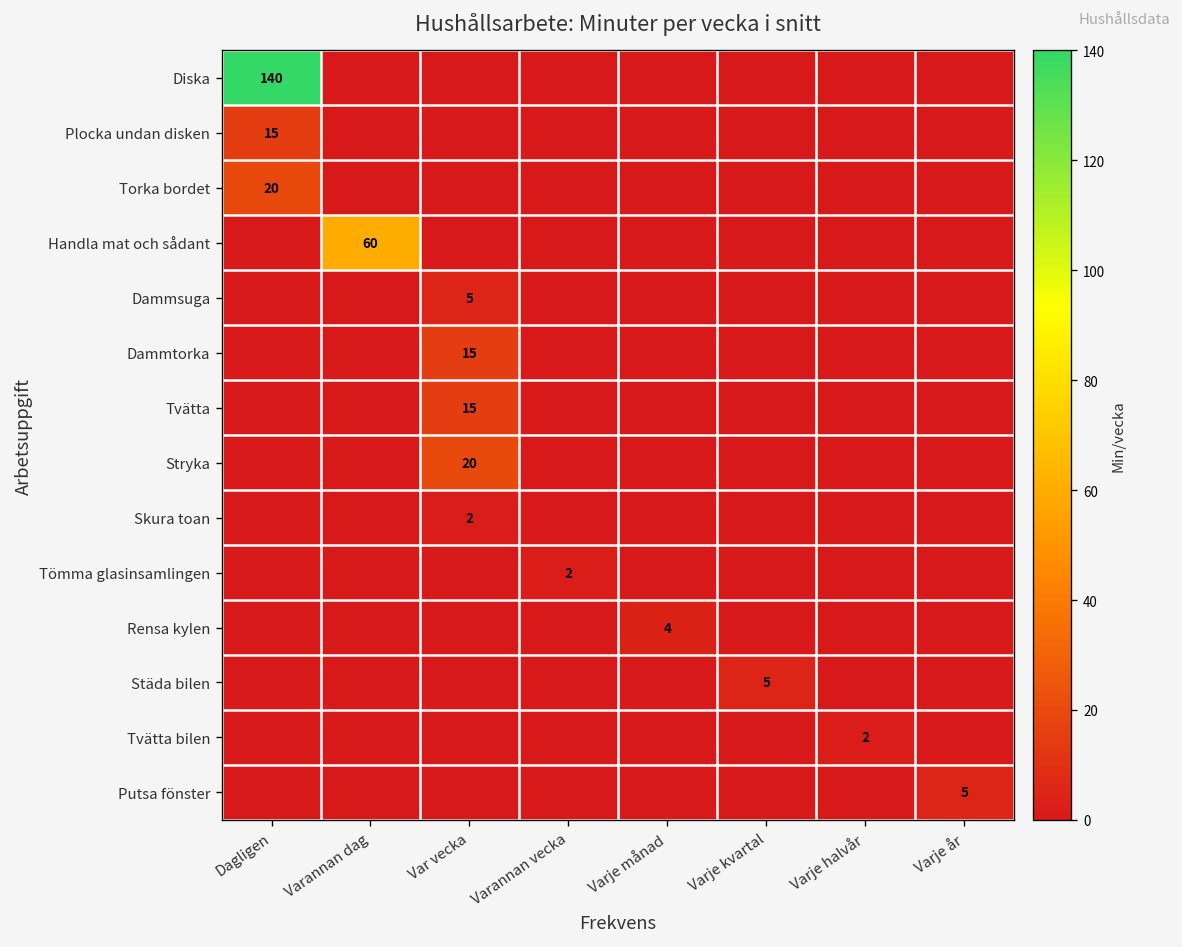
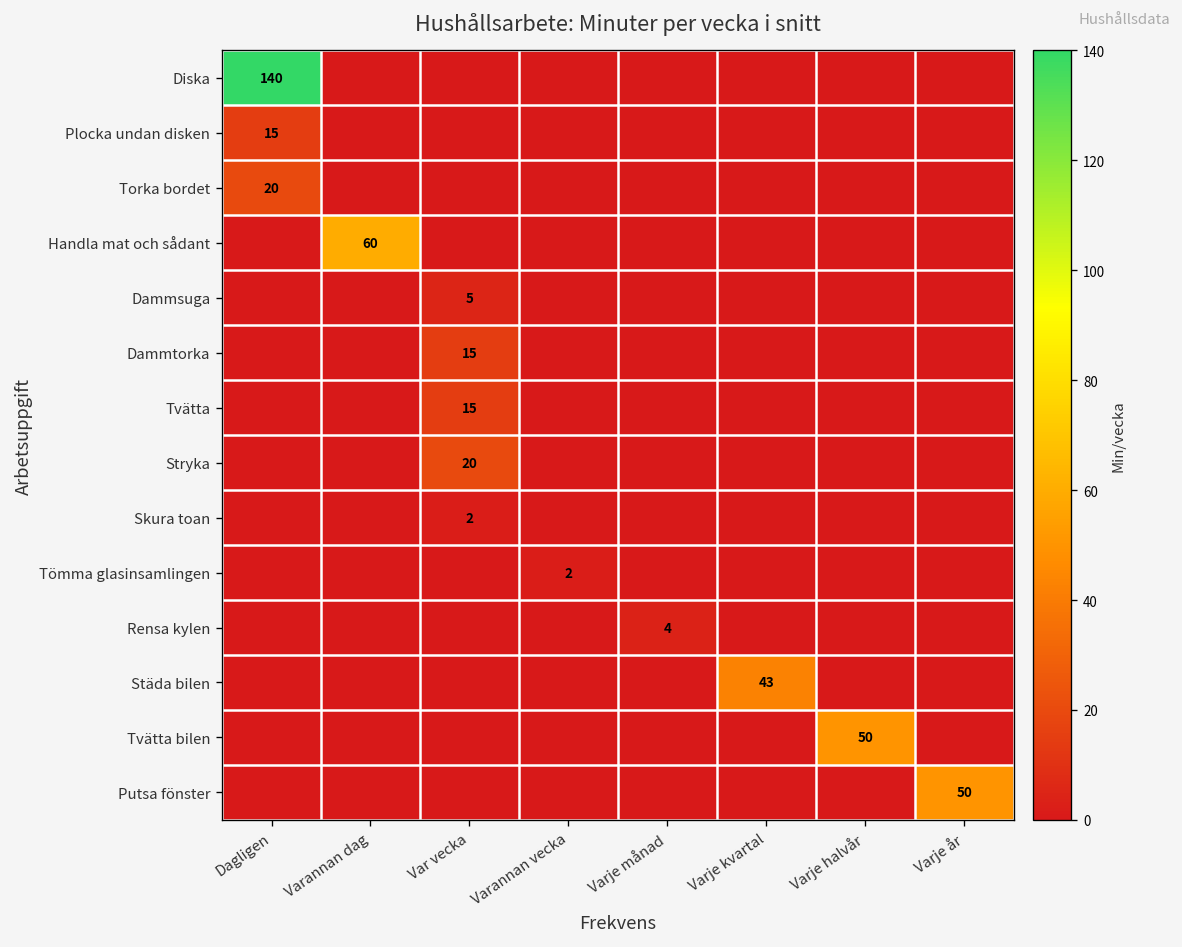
  {
    "Diska": {
      "Dagligen": 140
    },
    "Plocka undan disken": {
      "Dagligen": 15
    },
    "Torka bordet": {
      "Dagligen": 20
    },
    "Handla mat och sådant": {
      "Varannan dag": 60
    },
    "Dammsuga": {
      "Var vecka": 5
    },
    "Dammtorka": {
      "Var vecka": 15
    },
    "Tvätta": {
      "Var vecka": 15
    },
    "Stryka": {
      "Var vecka": 20
    },
    "Skura toan": {
      "Var vecka": 2
    },
    "Tömma glasinsamlingen": {
      "Varannan vecka": 2
    },
    "Rensa kylen": {
      "Varje månad": 4
    },
    "Städa bilen": {
-     "Varje kvartal": 5
+     "Varje kvartal": 43
    },
    "Tvätta bilen": {
-     "Varje halvår": 2
+     "Varje halvår": 50
    },
    "Putsa fönster": {
-     "Varje år": 5
+     "Varje år": 50
    }
  }
